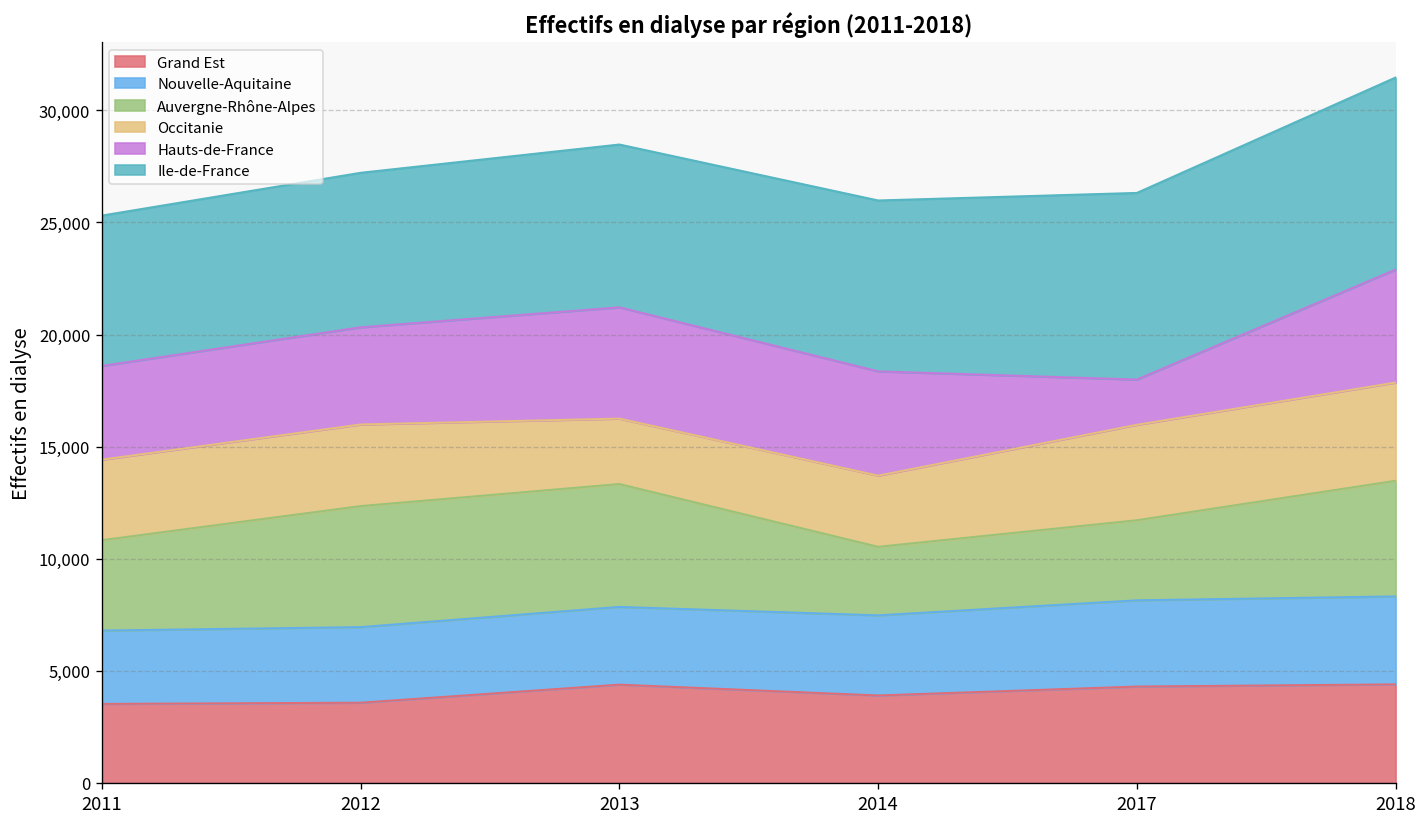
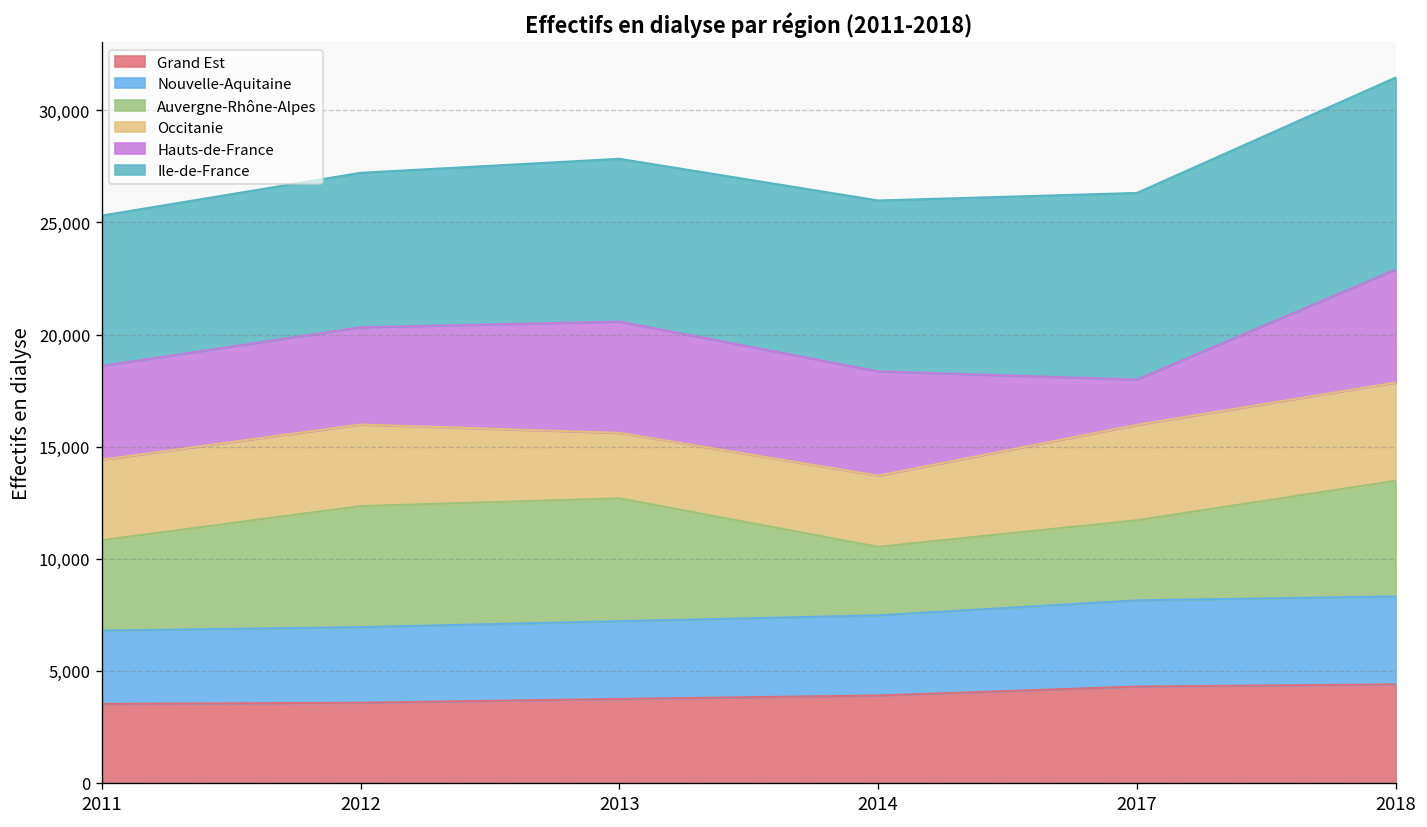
  {
    "Grand Est": {
      "2011": "3,500",
      "2012": "3,600",
-     "2013": "4,400",
+     "2013": "3,700",
      "2014": "3,900",
      "2017": "4,300",
      "2018": "4,400"
    },
    "Auvergne-Rhône-Alpes": {
      "2011": "4,000",
      "2012": "5,400",
      "2013": "5,500",
      "2014": "3,100",
      "2017": "3,600",
      "2018": "5,200"
    },
    "Occitanie": {
      "2011": "3,600",
      "2012": "3,600",
      "2013": "2,900",
      "2014": "3,200",
      "2017": "4,300",
      "2018": "4,400"
    },
    "Hauts-de-France": {
      "2011": "4,200",
      "2012": "4,300",
      "2013": "5,000",
      "2014": "4,700",
      "2017": "2,000",
      "2018": "5,000"
    }
  }
